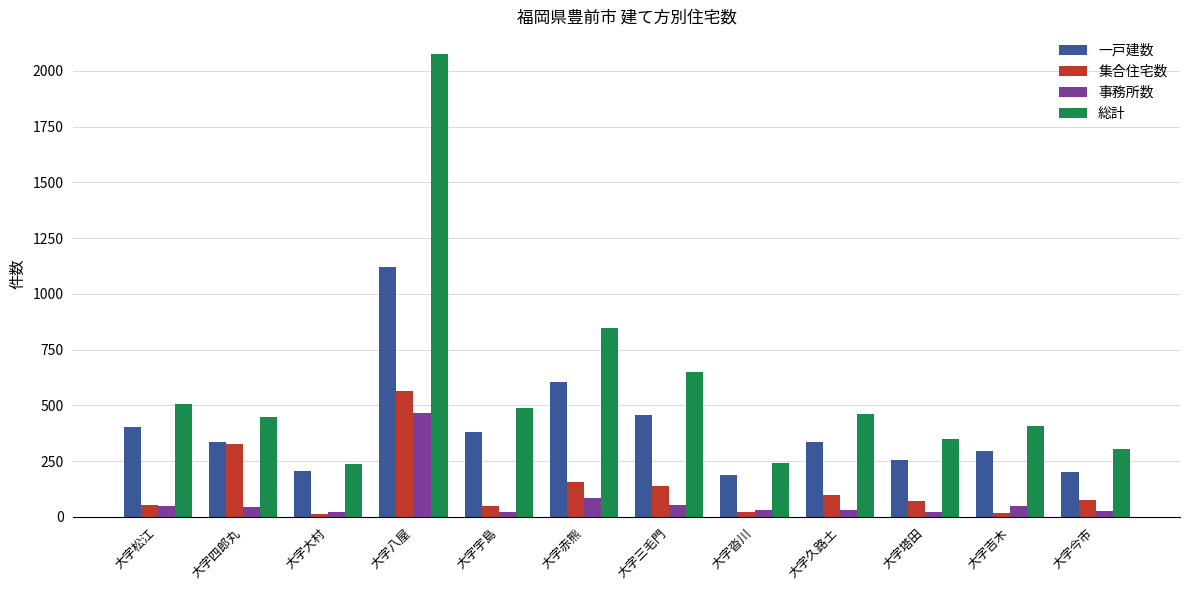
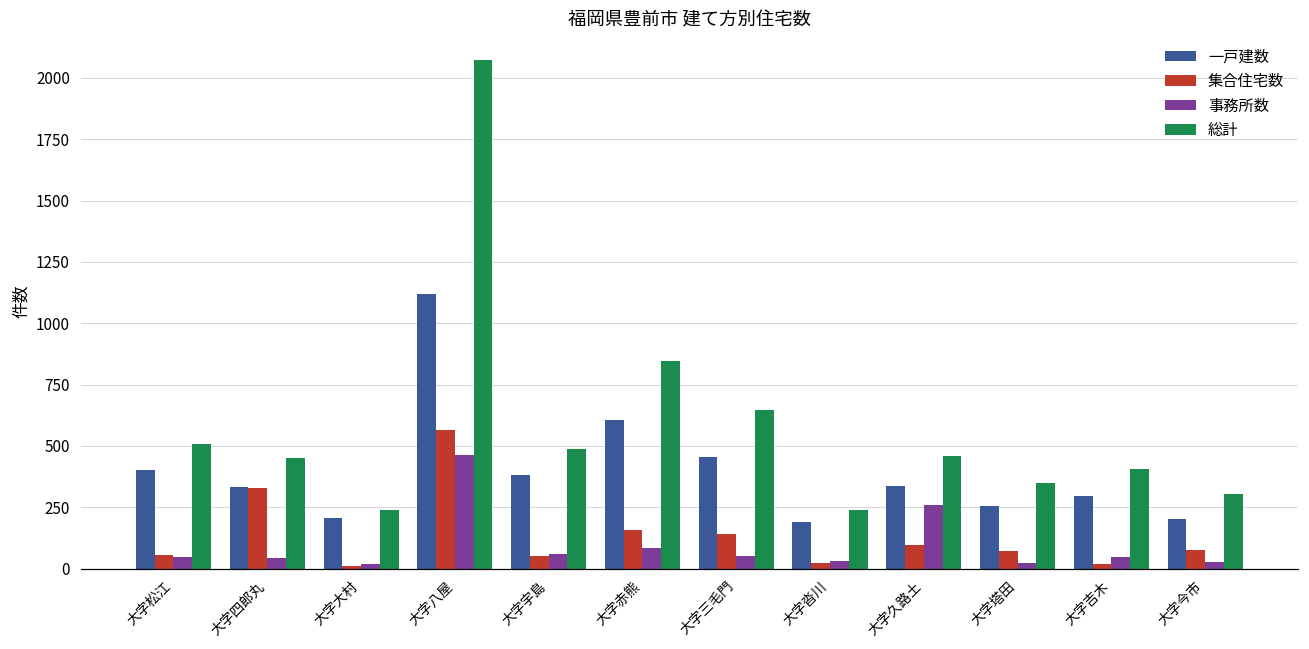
  {
    "一戸建数": {
      "大字松江": 400,
      "大字四郎丸": 330,
      "大字大村": 210,
      "大字八屋": 1120,
      "大字宇島": 380,
      "大字赤熊": 600,
      "大字三毛門": 460,
      "大字沓川": 190,
      "大字久路土": 340,
      "大字塔田": 250,
      "大字吉木": 300,
      "大字今市": 200
    },
    "集合住宅数": {
      "大字松江": 60,
      "大字四郎丸": 330,
      "大字大村": 10,
      "大字八屋": 560,
      "大字宇島": 50,
      "大字赤熊": 160,
      "大字三毛門": 140,
      "大字沓川": 20,
      "大字久路土": 100,
      "大字塔田": 70,
      "大字吉木": 20,
      "大字今市": 80
    },
    "事務所数": {
      "大字松江": 50,
      "大字四郎丸": 40,
      "大字大村": 20,
      "大字八屋": 460,
-     "大字宇島": 20,
+     "大字宇島": 60,
      "大字赤熊": 80,
      "大字三毛門": 50,
      "大字沓川": 30,
-     "大字久路土": 30,
+     "大字久路土": 260,
      "大字塔田": 20,
      "大字吉木": 50,
      "大字今市": 30
    },
    "総計": {
      "大字松江": 510,
      "大字四郎丸": 450,
      "大字大村": 240,
      "大字八屋": 2070,
      "大字宇島": 490,
      "大字赤熊": 850,
      "大字三毛門": 650,
      "大字沓川": 240,
      "大字久路土": 460,
      "大字塔田": 350,
      "大字吉木": 410,
      "大字今市": 300
    }
  }
